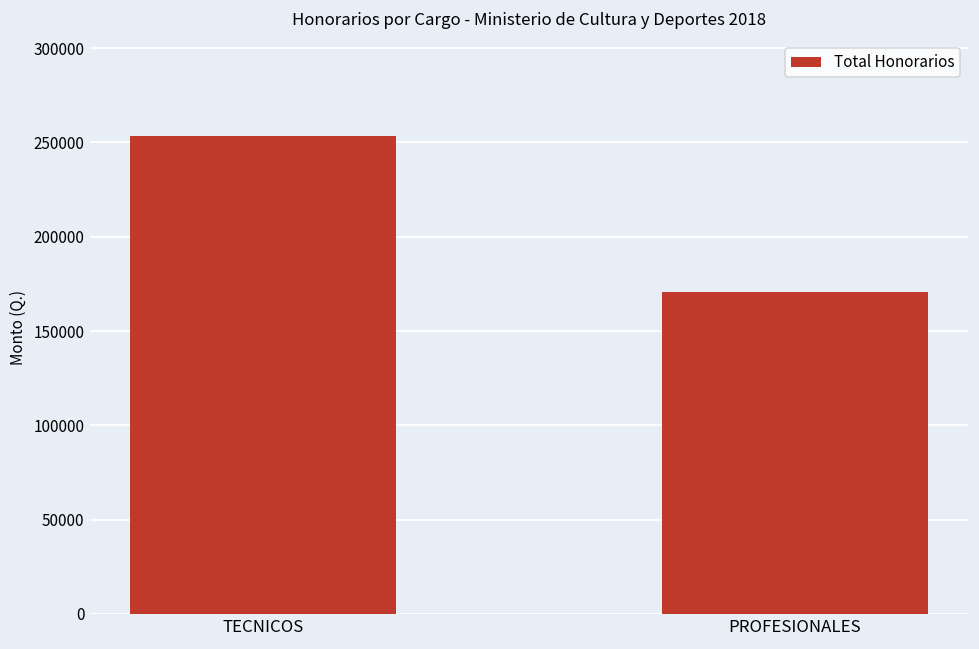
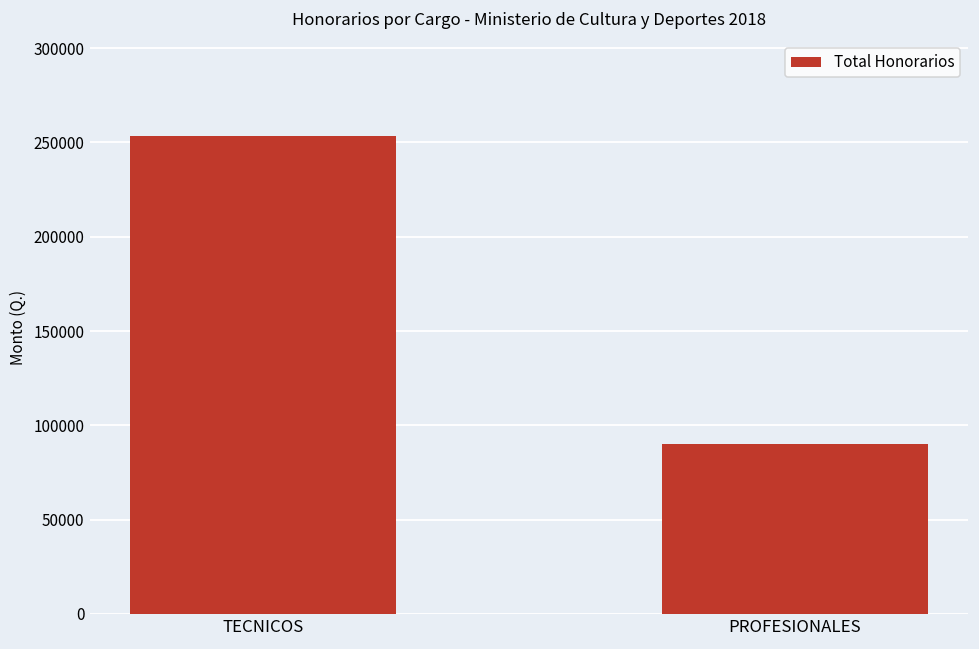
  {
    "TECNICOS": 253000,
-   "PROFESIONALES": 171000
+   "PROFESIONALES": 90000
  }
